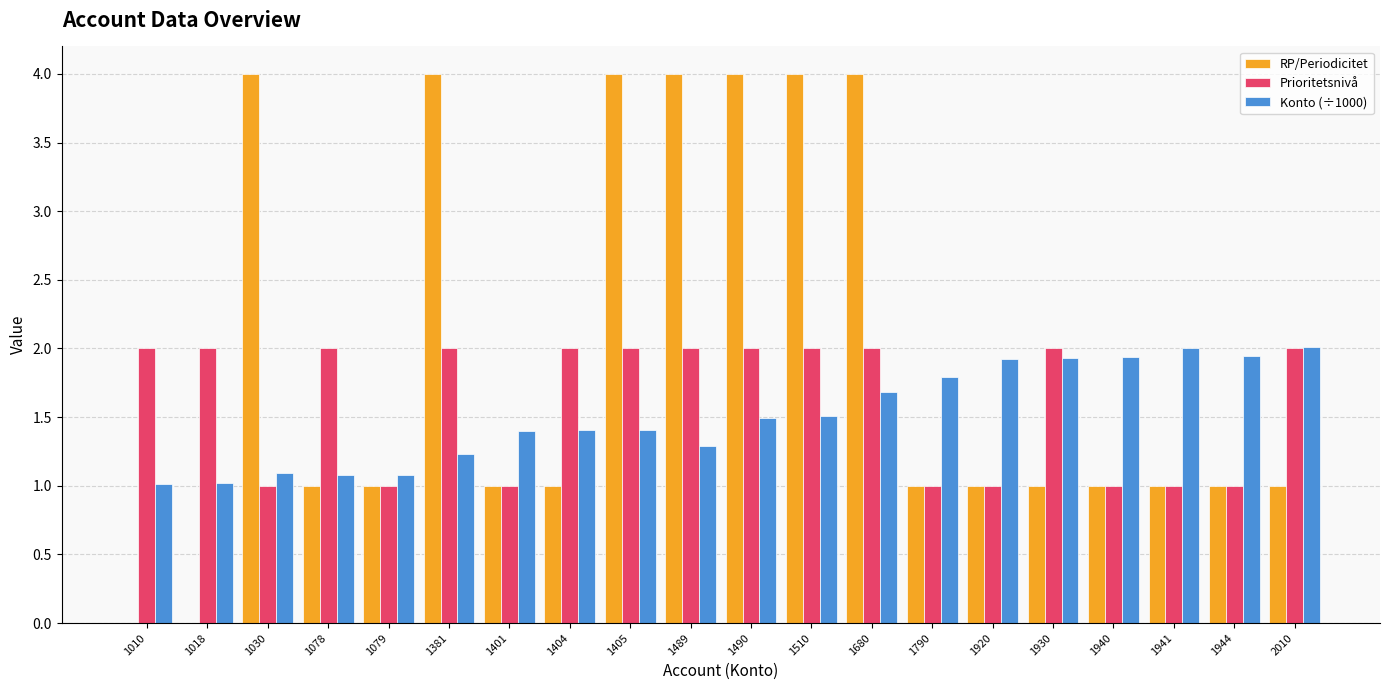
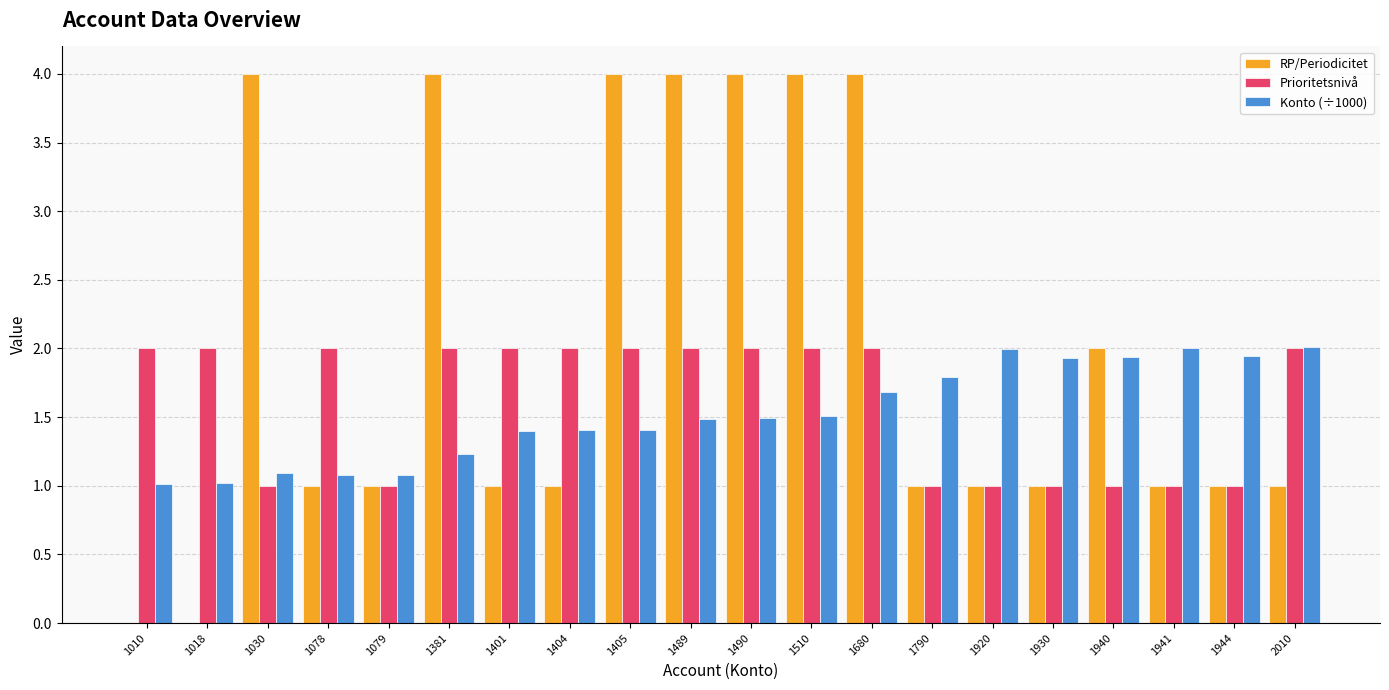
  {
    "RP/Periodicitet": {
      "1010": 0,
      "1018": 0,
      "1030": 4,
      "1078": 1,
      "1079": 1,
      "1381": 4,
      "1401": 1,
      "1404": 1,
      "1405": 4,
      "1489": 4,
      "1490": 4,
      "1510": 4,
      "1680": 4,
      "1790": 1,
      "1920": 1,
      "1930": 1,
-     "1940": 1,
+     "1940": 2,
      "1941": 1,
      "1944": 1,
      "2010": 1
    },
    "Prioritetsnivå": {
      "1010": 2,
      "1018": 2,
      "1030": 1,
      "1078": 2,
      "1079": 1,
      "1381": 2,
-     "1401": 1,
+     "1401": 2,
      "1404": 2,
      "1405": 2,
      "1489": 2,
      "1490": 2,
      "1510": 2,
      "1680": 2,
      "1790": 1,
      "1920": 1,
-     "1930": 2,
+     "1930": 1,
      "1940": 1,
      "1941": 1,
      "1944": 1,
      "2010": 2
    },
    "Konto (÷1000)": {
      "1010": 1.01,
      "1018": 1.02,
      "1030": 1.09,
      "1078": 1.08,
      "1079": 1.08,
      "1381": 1.23,
      "1401": 1.40,
      "1404": 1.40,
      "1405": 1.41,
-     "1489": 1.29,
+     "1489": 1.49,
      "1490": 1.49,
      "1510": 1.51,
      "1680": 1.68,
      "1790": 1.79,
-     "1920": 1.92,
+     "1920": 2.00,
      "1930": 1.93,
      "1940": 1.94,
      "1941": 2.00,
      "1944": 1.94,
      "2010": 2.01
    }
  }
